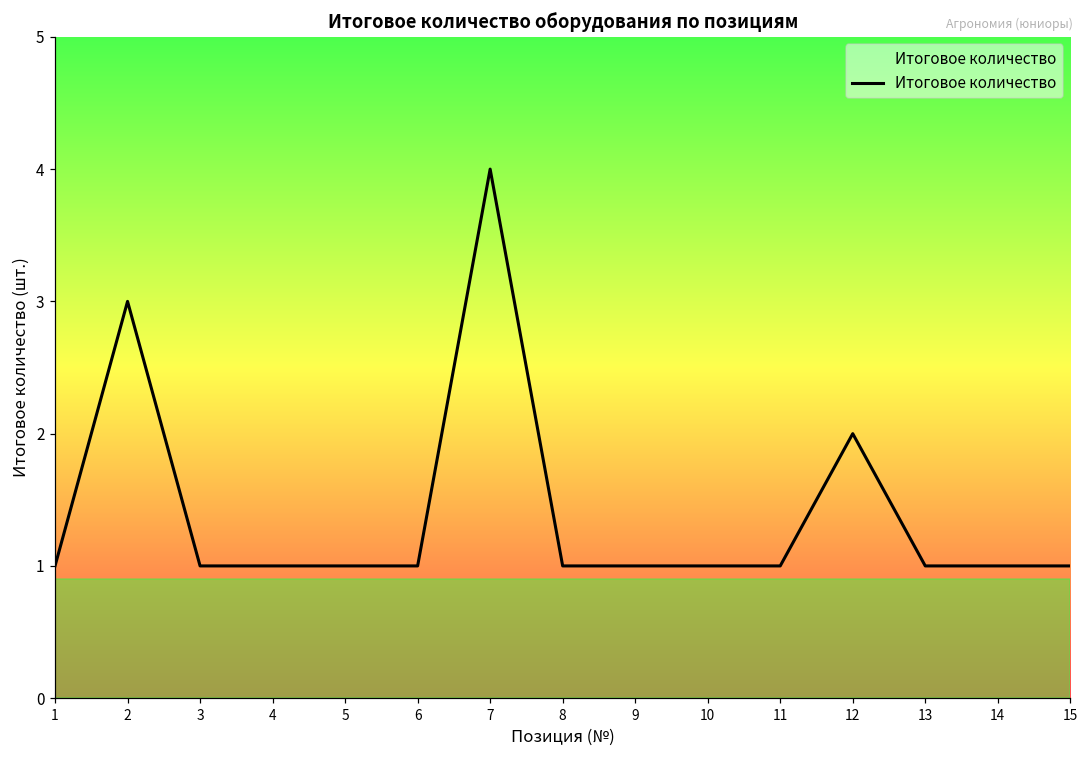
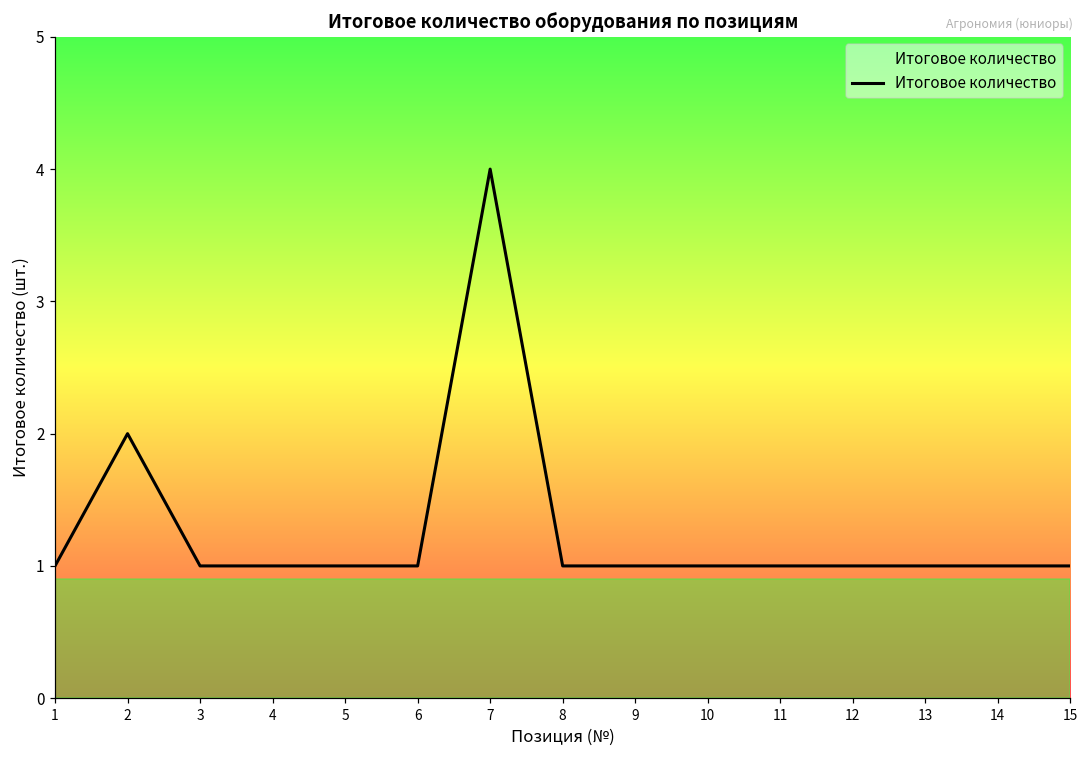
  {
    "1": 1,
-   "2": 3,
+   "2": 2,
    "3": 1,
    "4": 1,
    "5": 1,
    "6": 1,
    "7": 4,
    "8": 1,
    "9": 1,
    "10": 1,
    "11": 1,
-   "12": 2,
+   "12": 1,
    "13": 1,
    "14": 1,
    "15": 1
  }
